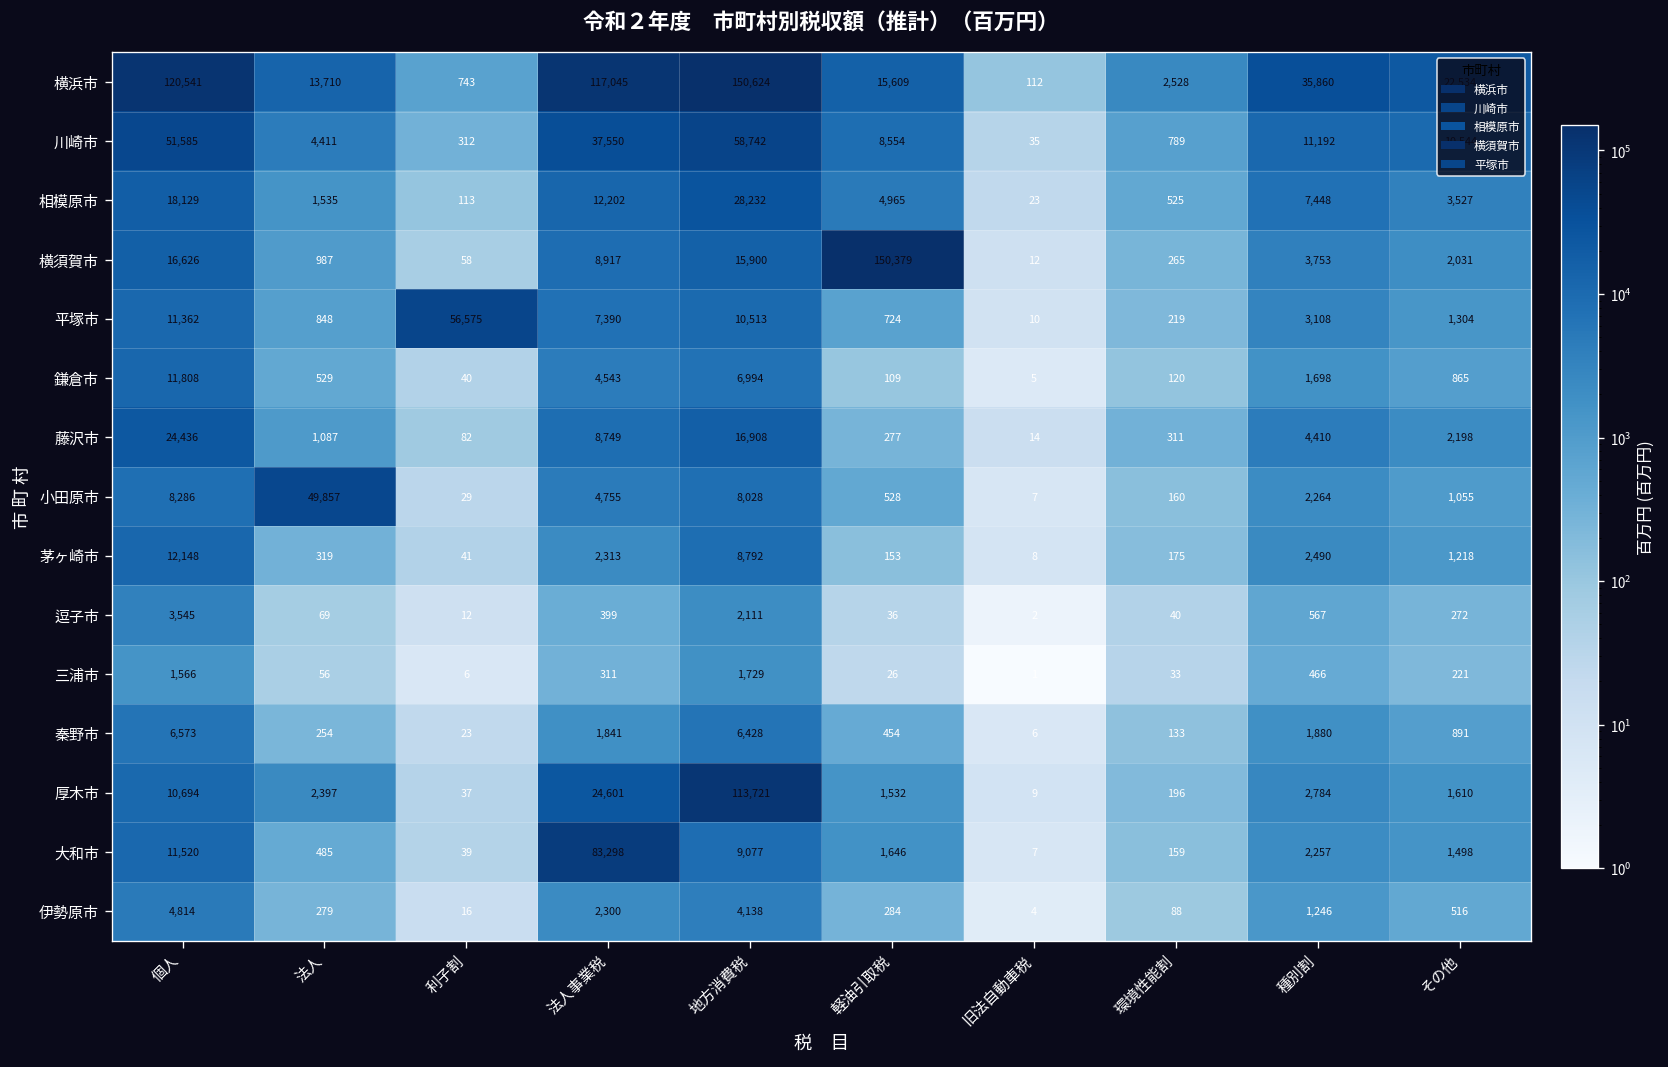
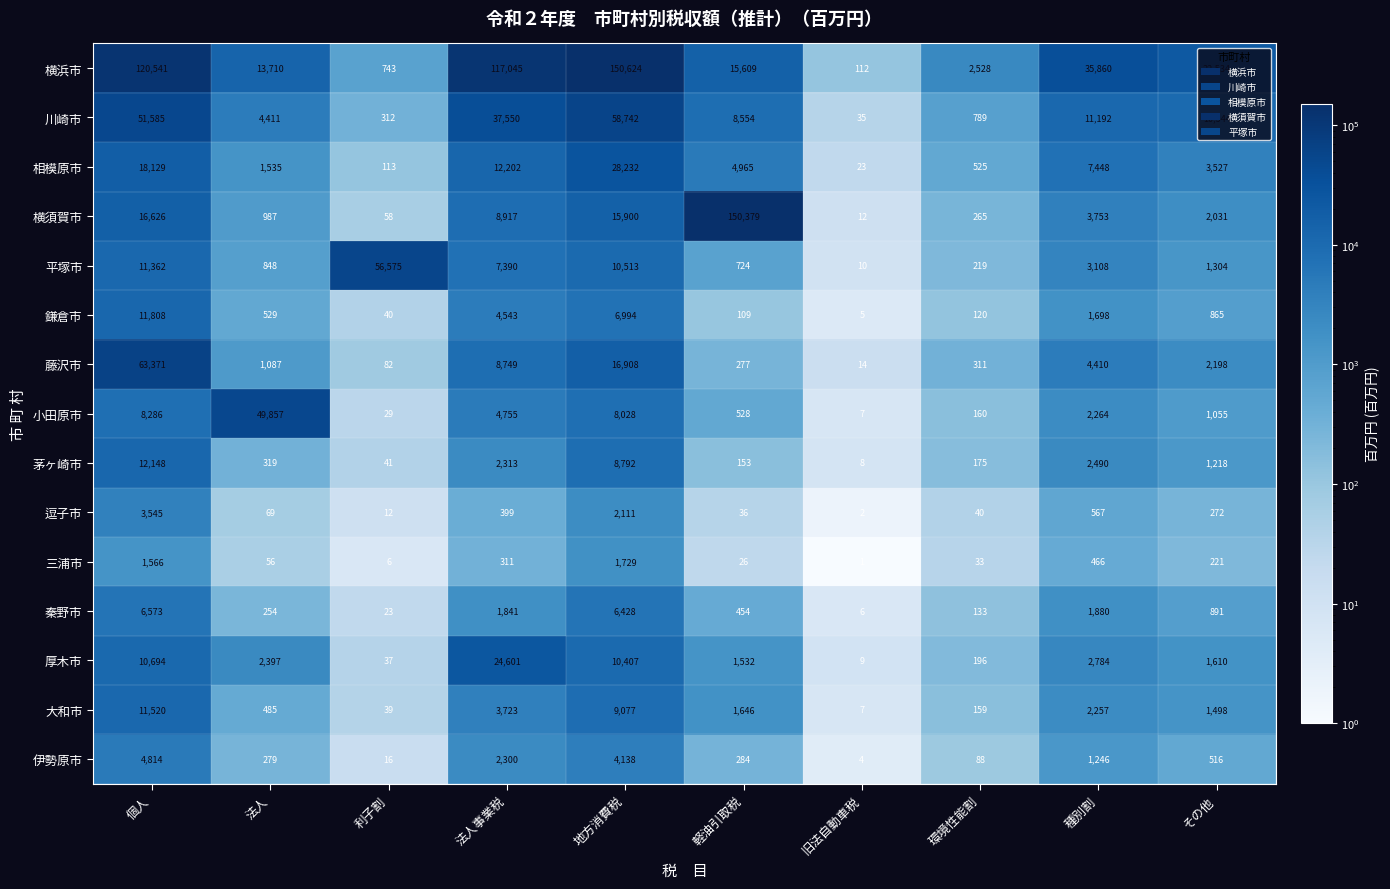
  {
    "横浜市": {
      "個人": "120,541",
      "法人": "13,710",
      "利子割": "743",
      "法人事業税": "117,045",
      "地方消費税": "150,624",
      "軽油引取税": "15,609",
      "旧法自動車税": "112",
      "環境性能割": "2,528",
      "種別割": "35,860"
    },
    "川崎市": {
      "個人": "51,585",
      "法人": "4,411",
      "利子割": "312",
      "法人事業税": "37,550",
      "地方消費税": "58,742",
      "軽油引取税": "8,554",
      "旧法自動車税": "35",
      "環境性能割": "789",
      "種別割": "11,192"
    },
    "相模原市": {
      "個人": "18,129",
      "法人": "1,535",
      "利子割": "113",
      "法人事業税": "12,202",
      "地方消費税": "28,232",
      "軽油引取税": "4,965",
      "旧法自動車税": "23",
      "環境性能割": "525",
      "種別割": "7,448",
      "その他": "3,527"
    },
    "横須賀市": {
      "個人": "16,626",
      "法人": "987",
      "利子割": "58",
      "法人事業税": "8,917",
      "地方消費税": "15,900",
      "軽油引取税": "150,379",
      "旧法自動車税": "12",
      "環境性能割": "265",
      "種別割": "3,753",
      "その他": "2,031"
    },
    "平塚市": {
      "個人": "11,362",
      "法人": "848",
      "利子割": "56,575",
      "法人事業税": "7,390",
      "地方消費税": "10,513",
      "軽油引取税": "724",
      "環境性能割": "219",
      "種別割": "3,108",
      "その他": "1,304"
    },
    "鎌倉市": {
      "個人": "11,808",
      "法人": "529",
      "利子割": "40",
      "法人事業税": "4,543",
      "地方消費税": "6,994",
      "軽油引取税": "109",
      "環境性能割": "120",
      "種別割": "1,698",
      "その他": "865"
    },
    "藤沢市": {
-     "個人": "24,436",
+     "個人": "63,371",
      "法人": "1,087",
      "利子割": "82",
      "法人事業税": "8,749",
      "地方消費税": "16,908",
      "軽油引取税": "277",
      "旧法自動車税": "14",
      "環境性能割": "311",
      "種別割": "4,410",
      "その他": "2,198"
    },
    "小田原市": {
      "個人": "8,286",
      "法人": "49,857",
      "利子割": "29",
      "法人事業税": "4,755",
      "地方消費税": "8,028",
      "軽油引取税": "528",
      "環境性能割": "160",
      "種別割": "2,264",
      "その他": "1,055"
    },
    "茅ヶ崎市": {
      "個人": "12,148",
      "法人": "319",
      "利子割": "41",
      "法人事業税": "2,313",
      "地方消費税": "8,792",
      "軽油引取税": "153",
      "環境性能割": "175",
      "種別割": "2,490",
      "その他": "1,218"
    },
    "逗子市": {
      "個人": "3,545",
      "法人": "69",
      "利子割": "12",
      "法人事業税": "399",
      "地方消費税": "2,111",
      "軽油引取税": "36",
      "環境性能割": "40",
      "種別割": "567",
      "その他": "272"
    },
    "三浦市": {
      "個人": "1,566",
      "法人": "56",
      "法人事業税": "311",
      "地方消費税": "1,729",
      "軽油引取税": "26",
      "環境性能割": "33",
      "種別割": "466",
      "その他": "221"
    },
    "秦野市": {
      "個人": "6,573",
      "法人": "254",
      "利子割": "23",
      "法人事業税": "1,841",
      "地方消費税": "6,428",
      "軽油引取税": "454",
      "環境性能割": "133",
      "種別割": "1,880",
      "その他": "891"
    },
    "厚木市": {
      "個人": "10,694",
      "法人": "2,397",
      "利子割": "37",
      "法人事業税": "24,601",
-     "地方消費税": "113,721",
+     "地方消費税": "10,407",
      "軽油引取税": "1,532",
      "環境性能割": "196",
      "種別割": "2,784",
      "その他": "1,610"
    },
    "大和市": {
      "個人": "11,520",
      "法人": "485",
      "利子割": "39",
-     "法人事業税": "83,298",
+     "法人事業税": "3,723",
      "地方消費税": "9,077",
      "軽油引取税": "1,646",
      "環境性能割": "159",
      "種別割": "2,257",
      "その他": "1,498"
    },
    "伊勢原市": {
      "個人": "4,814",
      "法人": "279",
      "利子割": "16",
      "法人事業税": "2,300",
      "地方消費税": "4,138",
      "軽油引取税": "284",
      "環境性能割": "88",
      "種別割": "1,246",
      "その他": "516"
    }
  }
